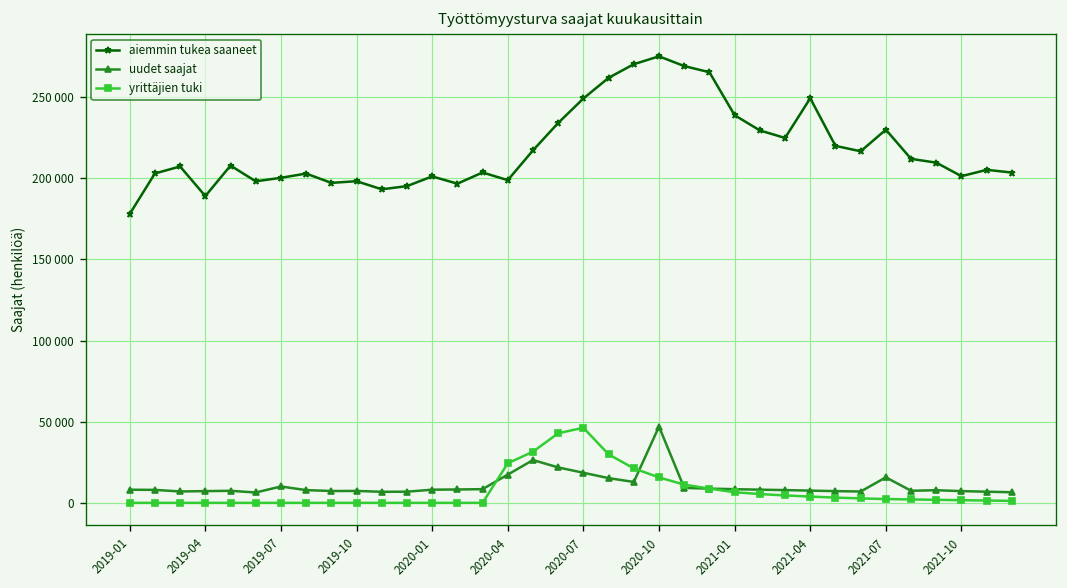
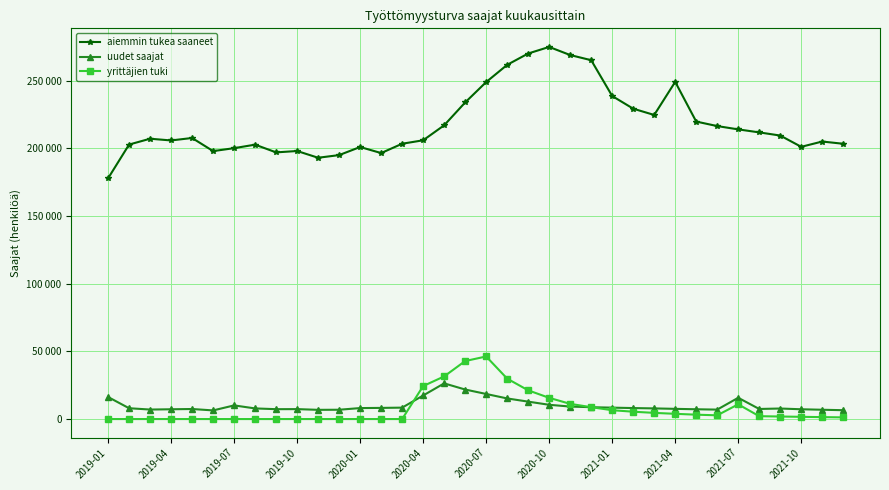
  {
    "aiemmin tukea saaneet": {
      "2019-01": 178000,
-     "2019-04": 189000,
+     "2019-04": 206000,
      "2019-07": 200000,
      "2019-10": 198000,
      "2020-01": 201000,
-     "2020-04": 199000,
+     "2020-04": 206000,
      "2020-07": 249000,
      "2020-10": 275000,
      "2021-01": 239000,
      "2021-04": 249000,
-     "2021-07": 230000,
+     "2021-07": 214000,
      "2021-10": 201000
    },
    "uudet saajat": {
-     "2019-01": 8000,
+     "2019-01": 16000,
      "2019-04": 7000,
      "2019-07": 10000,
      "2019-10": 7000,
      "2020-01": 8000,
      "2020-04": 17000,
      "2020-07": 19000,
-     "2020-10": 47000,
+     "2020-10": 11000,
      "2021-01": 8000,
      "2021-04": 8000,
      "2021-07": 16000,
      "2021-10": 7000
    },
    "yrittäjien tuki": {
      "2019-01": 0,
      "2019-04": 0,
      "2019-07": 0,
      "2019-10": 0,
      "2020-01": 0,
      "2020-04": 24000,
      "2020-07": 46000,
      "2020-10": 16000,
      "2021-01": 7000,
      "2021-04": 4000,
-     "2021-07": 2000,
+     "2021-07": 11000,
      "2021-10": 2000
    }
  }
